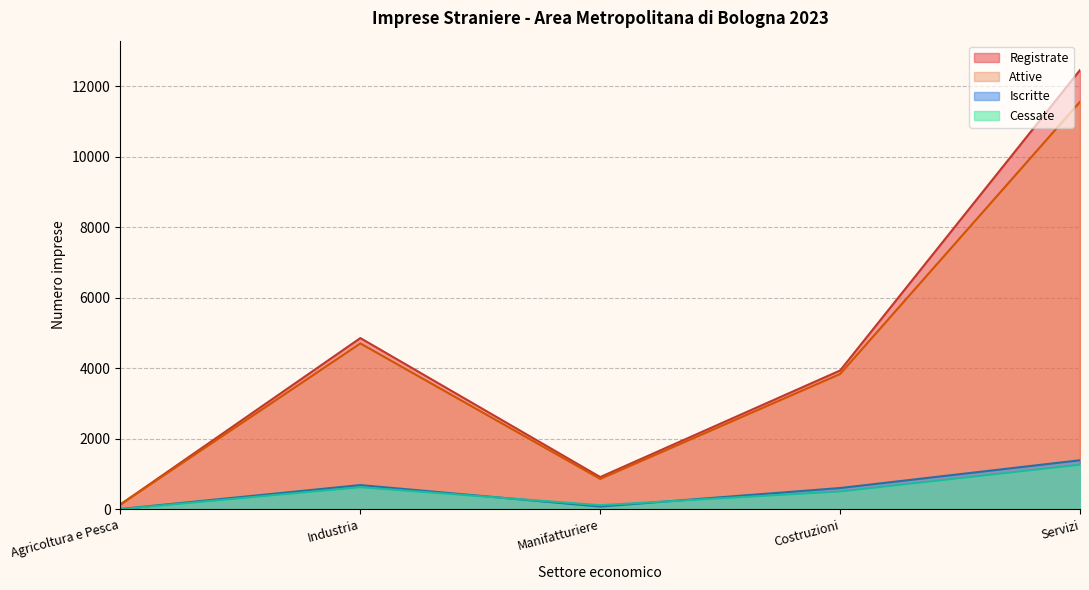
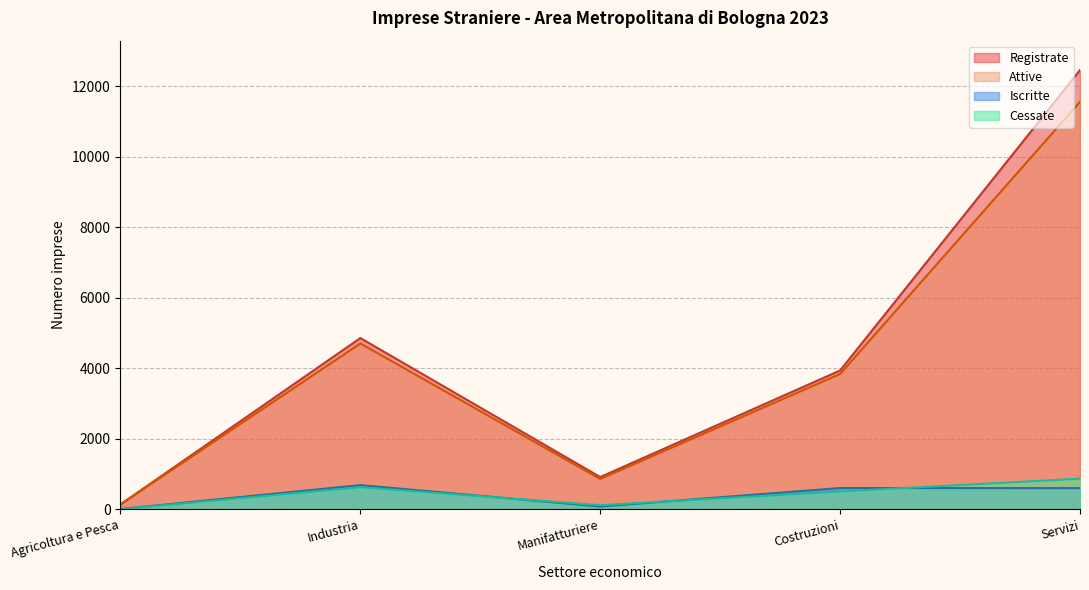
  {
    "Iscritte": {
      "Costruzioni": 600,
-     "Servizi": 1400
+     "Servizi": 600
    },
    "Cessate": {
      "Costruzioni": 500,
-     "Servizi": 1300
+     "Servizi": 900
    }
  }
